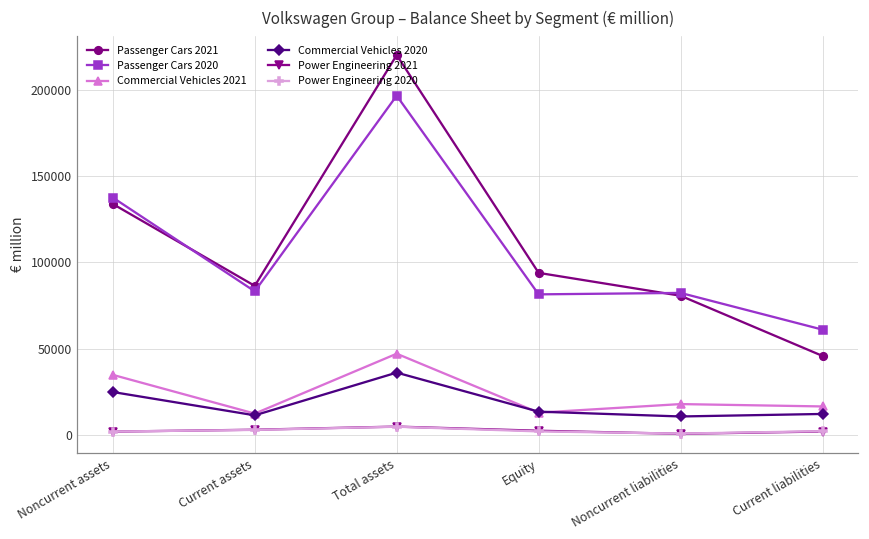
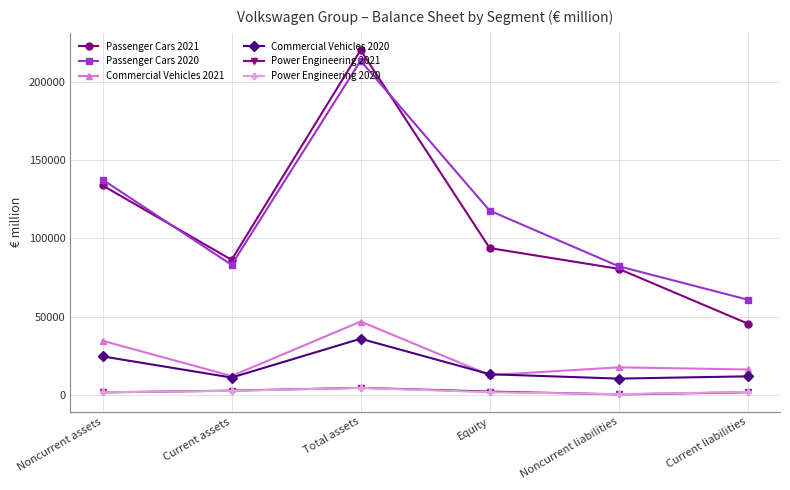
  {
    "Passenger Cars 2020": {
      "Noncurrent assets": 138000,
      "Current assets": 83000,
-     "Total assets": 197000,
-     "Equity": 81000,
+     "Total assets": 213000,
+     "Equity": 118000,
      "Noncurrent liabilities": 82000,
      "Current liabilities": 61000
    }
  }
